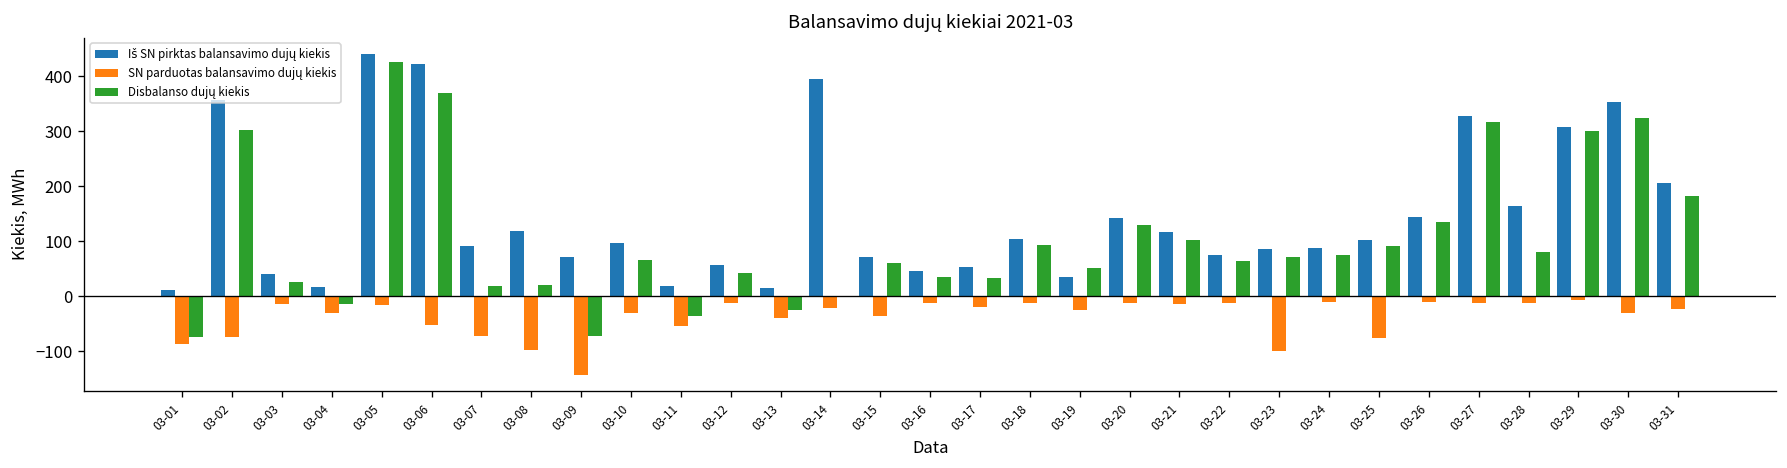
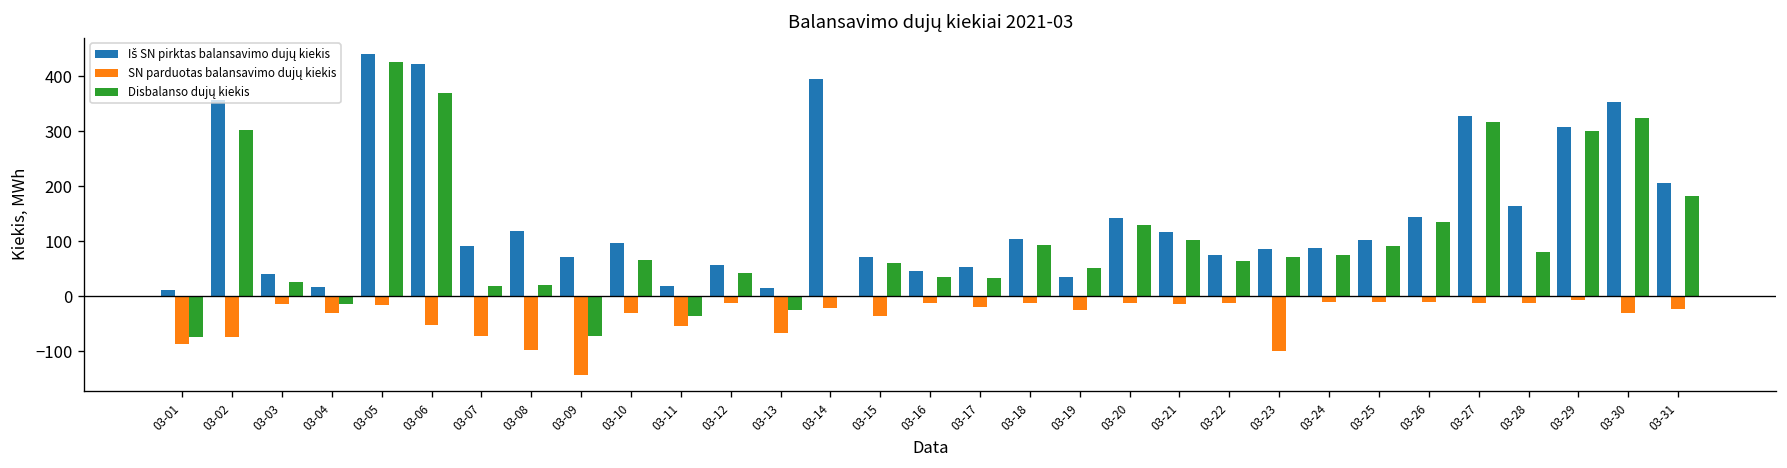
  {
    "Iš SN pirktas balansavimo dujų kiekis": {
      "03-01": 10,
      "03-03": 40,
      "03-04": 20,
      "03-05": 440,
      "03-06": 420,
      "03-07": 90,
      "03-08": 120,
      "03-09": 70,
      "03-10": 100,
      "03-11": 20,
      "03-12": 60,
      "03-13": 10,
      "03-14": 390,
      "03-15": 70,
      "03-16": 50,
      "03-17": 50,
      "03-18": 100,
      "03-19": 40,
      "03-20": 140,
      "03-21": 120,
      "03-22": 80,
      "03-23": 90,
      "03-24": 90,
      "03-25": 100,
      "03-26": 140,
      "03-27": 330,
      "03-28": 160,
      "03-29": 310,
      "03-30": 350,
      "03-31": 210
    },
    "SN parduotas balansavimo dujų kiekis": {
      "03-01": -90,
      "03-02": -70,
      "03-03": -10,
      "03-04": -30,
      "03-05": -20,
      "03-06": -50,
      "03-07": -70,
      "03-08": -100,
      "03-09": -140,
      "03-10": -30,
      "03-11": -50,
      "03-12": -10,
-     "03-13": -40,
+     "03-13": -70,
      "03-14": -20,
      "03-15": -40,
      "03-16": -10,
      "03-17": -20,
      "03-18": -10,
      "03-19": -30,
      "03-20": -10,
      "03-21": -10,
      "03-22": -10,
      "03-23": -100,
      "03-24": -10,
-     "03-25": -80,
+     "03-25": -10,
      "03-26": -10,
      "03-27": -10,
      "03-28": -10,
      "03-29": -10,
      "03-30": -30,
      "03-31": -20
    },
    "Disbalanso dujų kiekis": {
      "03-01": -80,
      "03-02": 300,
      "03-03": 30,
      "03-04": -10,
      "03-05": 430,
      "03-06": 370,
      "03-07": 20,
      "03-08": 20,
      "03-09": -70,
      "03-10": 70,
      "03-11": -40,
      "03-12": 40,
      "03-13": -30,
      "03-15": 60,
      "03-16": 30,
      "03-17": 30,
      "03-18": 90,
      "03-19": 50,
      "03-20": 130,
      "03-21": 100,
      "03-22": 60,
      "03-23": 70,
      "03-24": 80,
      "03-25": 90,
      "03-26": 130,
      "03-27": 320,
      "03-28": 80,
      "03-29": 300,
      "03-30": 320,
      "03-31": 180
    }
  }
